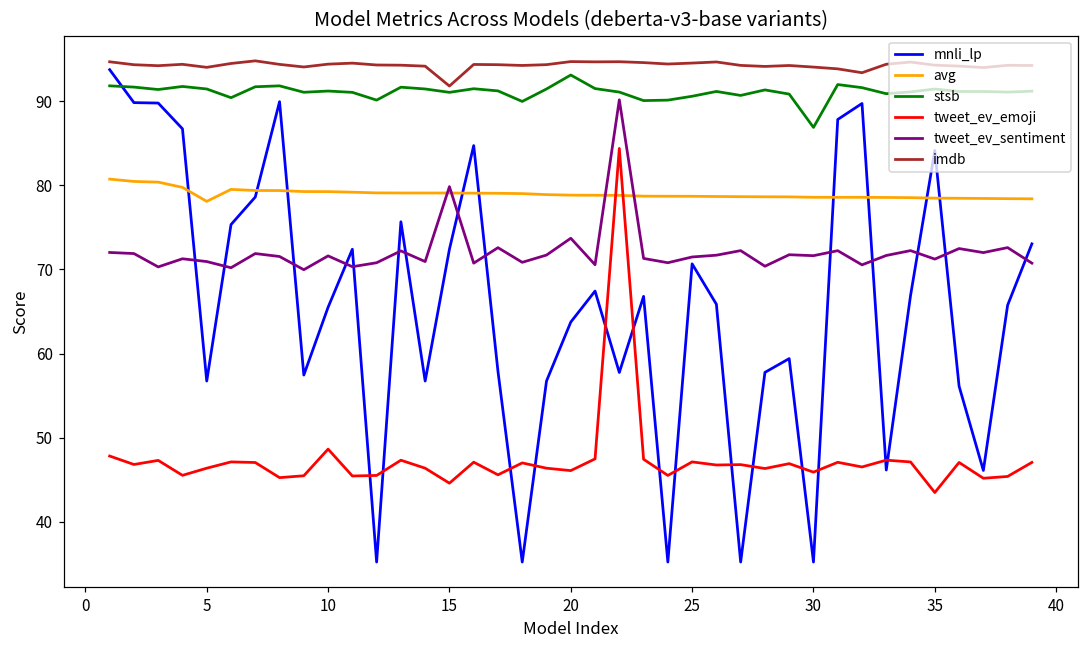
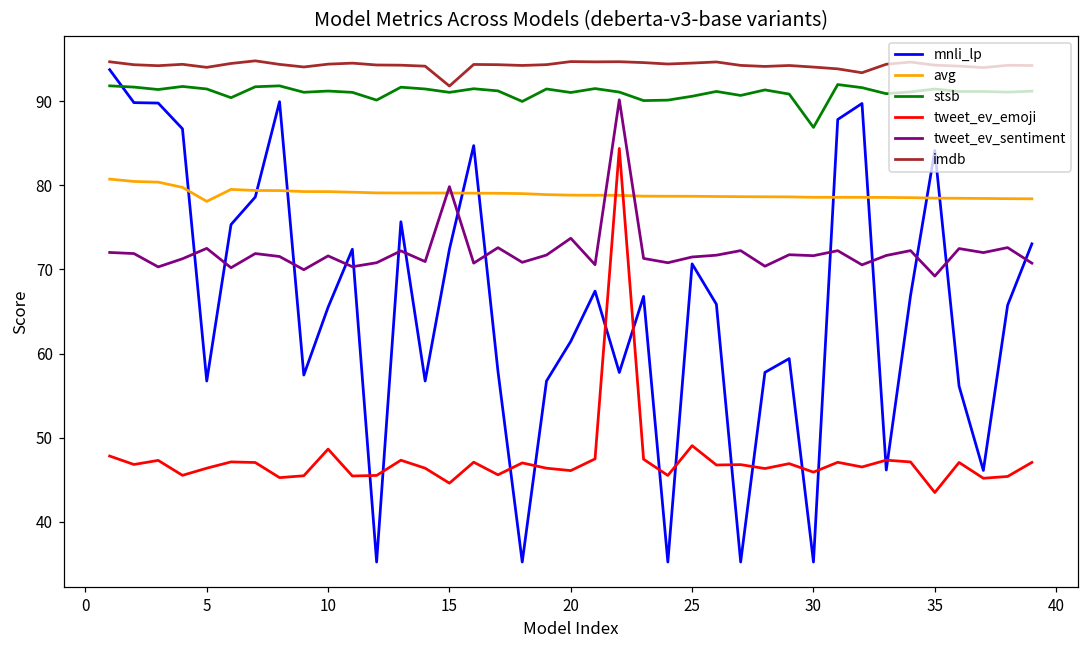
  {
    "mnli_lp": {
      "5": 57,
      "10": 66,
      "15": 72,
-     "20": 64,
+     "20": 61,
      "25": 71,
      "30": 35
    },
    "avg": {
      "5": 78,
      "10": 79,
      "15": 79,
      "20": 79,
      "25": 79,
      "30": 79,
      "35": 78
    },
    "stsb": {
      "5": 91,
      "10": 91,
      "15": 91,
-     "20": 93,
+     "20": 91,
      "25": 91,
      "30": 87
    },
    "tweet_ev_emoji": {
      "5": 46,
      "10": 49,
      "15": 45,
      "20": 46,
-     "25": 47,
+     "25": 49,
      "30": 46,
      "35": 43
    },
    "tweet_ev_sentiment": {
-     "5": 71,
+     "5": 72,
      "10": 72,
      "15": 80,
      "20": 74,
      "25": 71,
      "30": 72,
-     "35": 71
+     "35": 69
    },
    "imdb": {
      "5": 94,
      "10": 94,
      "15": 92,
      "20": 95,
      "25": 95,
      "30": 94
    }
  }
